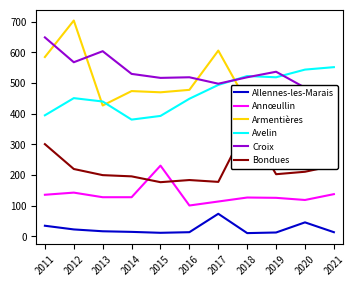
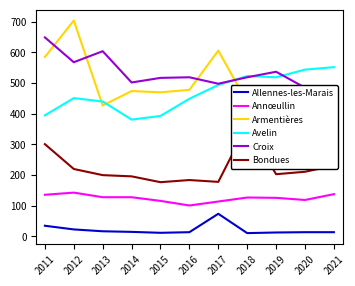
  {
    "Allennes-les-Marais": {
      "2011": 40,
      "2012": 20,
      "2013": 20,
      "2014": 20,
      "2015": 10,
      "2016": 10,
      "2017": 70,
      "2018": 10,
      "2019": 10,
-     "2020": 50,
+     "2020": 10,
      "2021": 10
    },
    "Annœullin": {
      "2011": 140,
      "2012": 140,
      "2013": 130,
      "2014": 130,
-     "2015": 230,
+     "2015": 120,
      "2016": 100,
      "2017": 110,
      "2018": 130,
      "2019": 130,
      "2020": 120,
      "2021": 140
    },
    "Armentières": {
      "2011": 590,
      "2012": 700,
      "2013": 430,
      "2014": 470,
      "2015": 470,
      "2016": 480,
      "2017": 610
    },
    "Avelin": {
      "2011": 400,
      "2012": 450,
      "2013": 440,
      "2014": 380,
      "2015": 390,
      "2016": 450,
      "2019": 520,
      "2020": 540,
      "2021": 550
    },
    "Croix": {
      "2011": 650,
      "2012": 570,
      "2013": 600,
-     "2014": 530,
+     "2014": 500,
      "2015": 520,
      "2016": 520,
      "2019": 540
    },
    "Bondues": {
      "2011": 300,
      "2012": 220,
      "2013": 200,
      "2014": 200,
      "2015": 180,
      "2016": 180,
      "2017": 180,
      "2019": 200,
      "2020": 210
    }
  }
